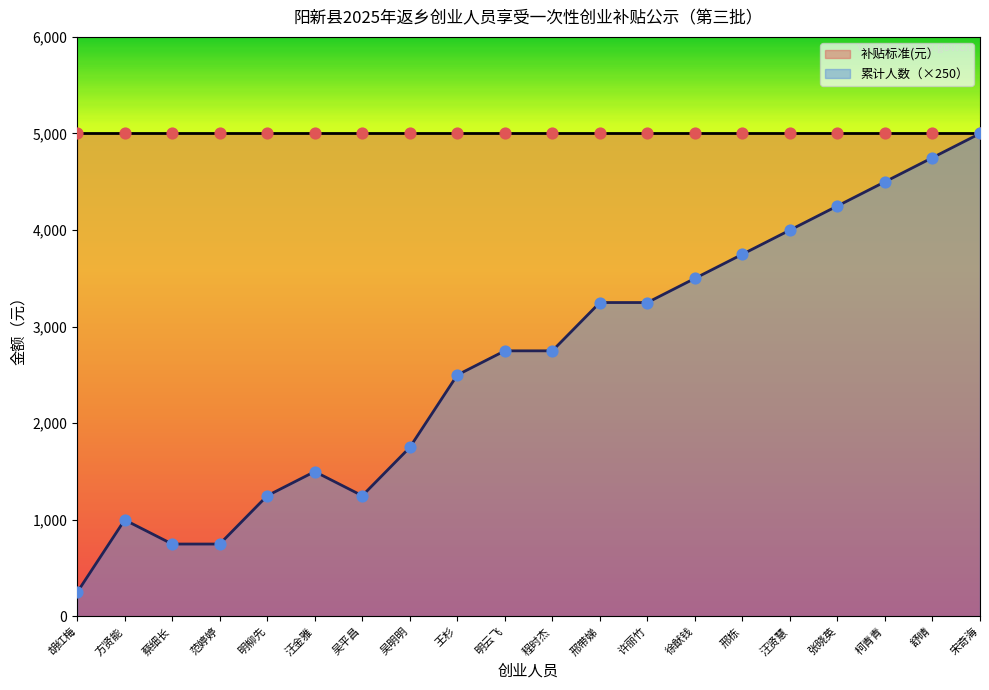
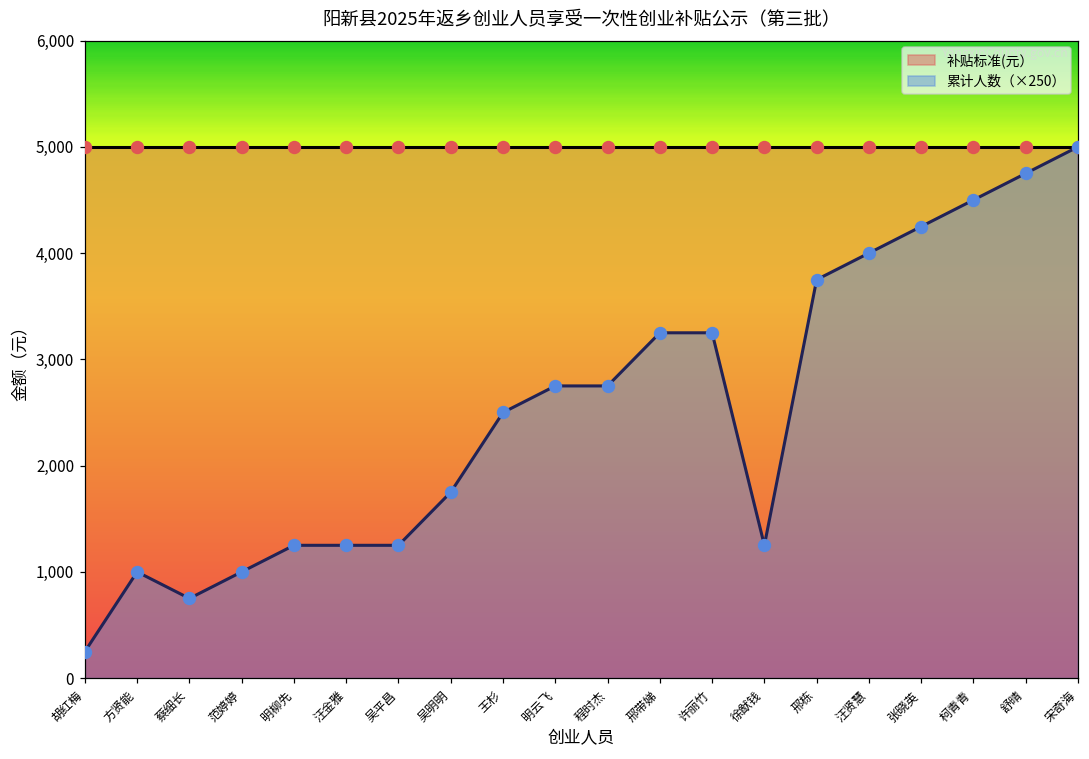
  {
    "补贴标准(元）": {
      "胡红梅": "5,000",
      "方贤能": "5,000",
      "蔡细长": "5,000",
      "范婷婷": "5,000",
      "明柳先": "5,000",
      "汪金雅": "5,000",
      "吴平昌": "5,000",
      "吴明明": "5,000",
      "王杉": "5,000",
      "明云飞": "5,000",
      "程时杰": "5,000",
      "邢带娣": "5,000",
      "许丽竹": "5,000",
      "徐猷钱": "5,000",
      "邢栋": "5,000",
      "汪贤慧": "5,000",
      "张晓英": "5,000",
      "柯青青": "5,000",
      "舒晴": "5,000"
    },
    "累计人数（×250）": {
      "胡红梅": "300",
      "方贤能": "1,000",
      "蔡细长": "800",
-     "范婷婷": "800",
+     "范婷婷": "1,000",
      "明柳先": "1,300",
-     "汪金雅": "1,500",
+     "汪金雅": "1,300",
      "吴平昌": "1,300",
      "吴明明": "1,800",
      "王杉": "2,500",
      "明云飞": "2,800",
      "程时杰": "2,800",
      "邢带娣": "3,300",
      "许丽竹": "3,300",
-     "徐猷钱": "3,500",
+     "徐猷钱": "1,300",
      "邢栋": "3,800",
      "汪贤慧": "4,000",
      "张晓英": "4,300",
      "柯青青": "4,500",
      "舒晴": "4,800"
    }
  }
